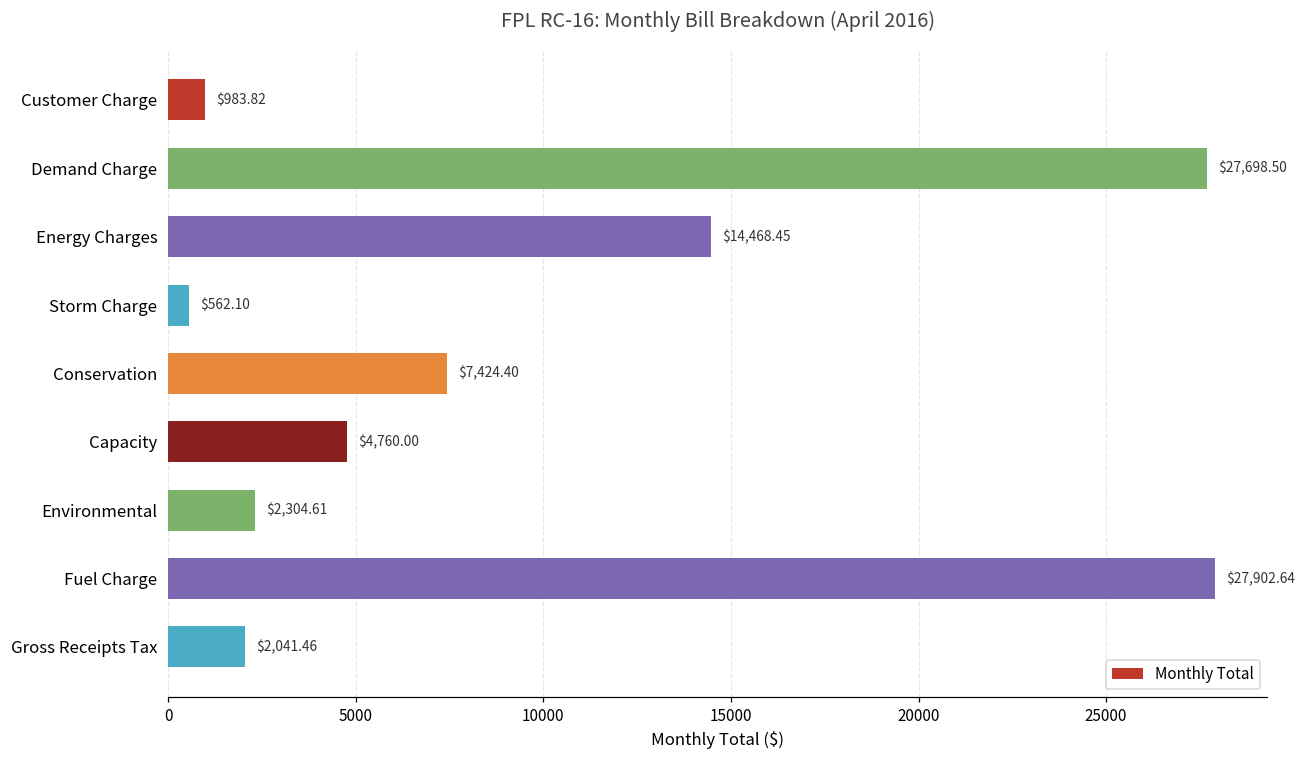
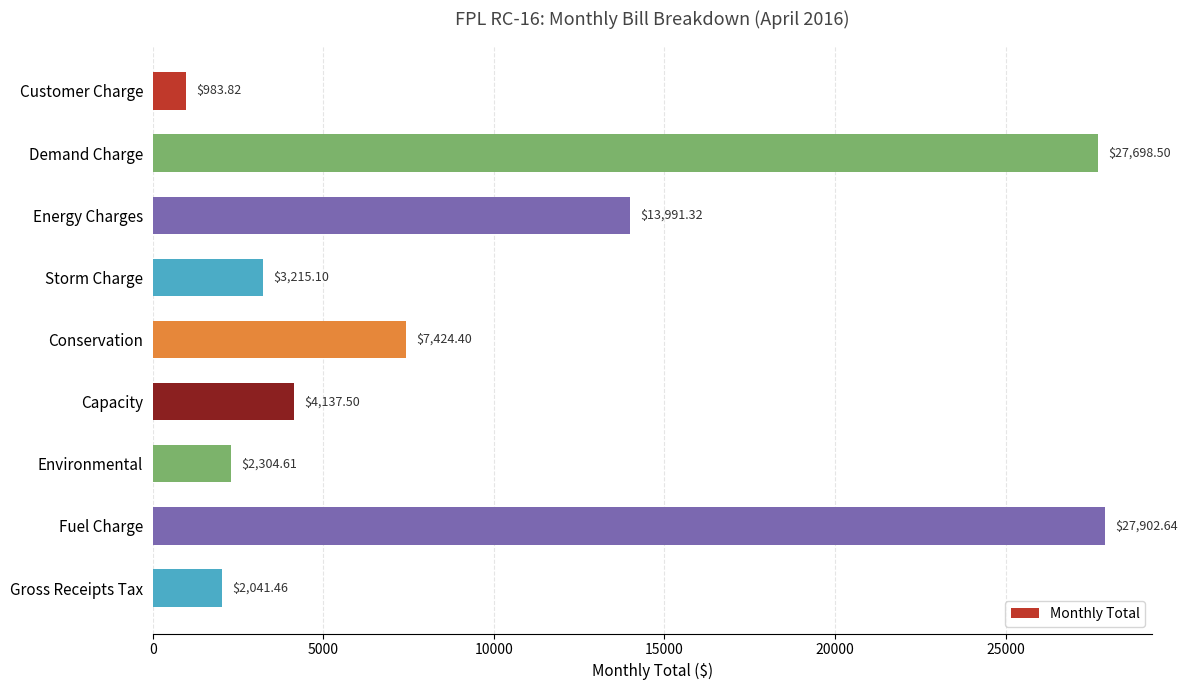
  {
    "Customer Charge": "$983.82",
    "Demand Charge": "$27,698.50",
-   "Energy Charges": "$14,468.45",
-   "Storm Charge": "$562.10",
+   "Energy Charges": "$13,991.32",
+   "Storm Charge": "$3,215.10",
    "Conservation": "$7,424.40",
-   "Capacity": "$4,760.00",
+   "Capacity": "$4,137.50",
    "Environmental": "$2,304.61",
    "Fuel Charge": "$27,902.64",
    "Gross Receipts Tax": "$2,041.46"
  }
